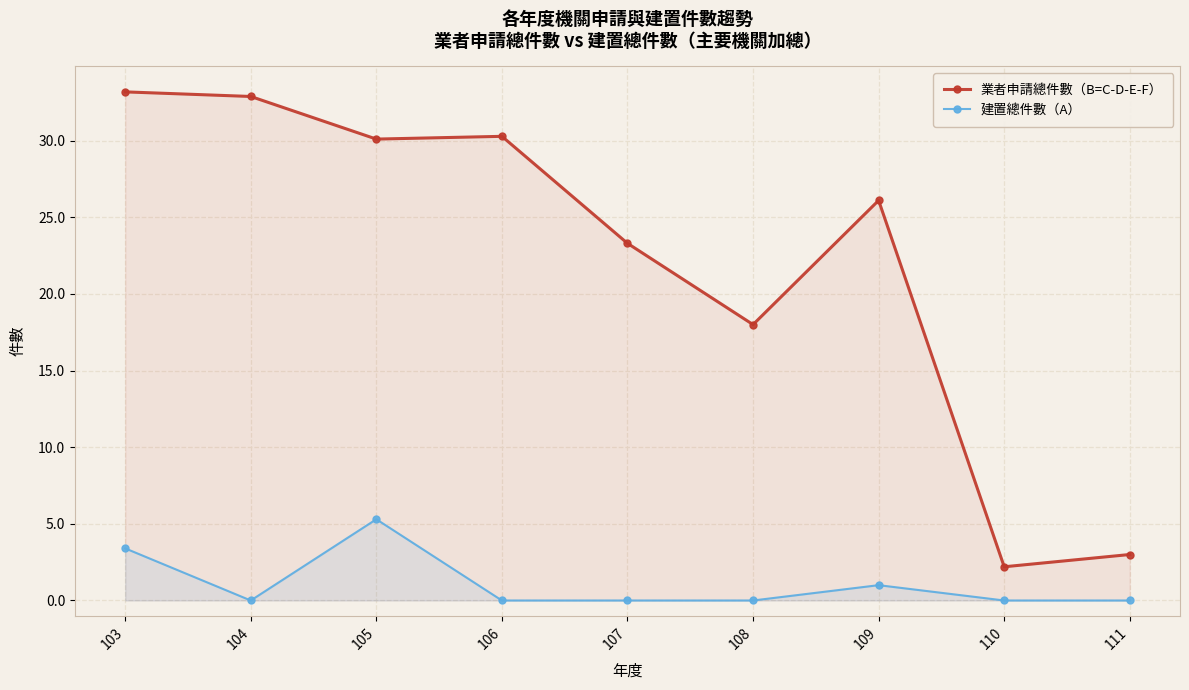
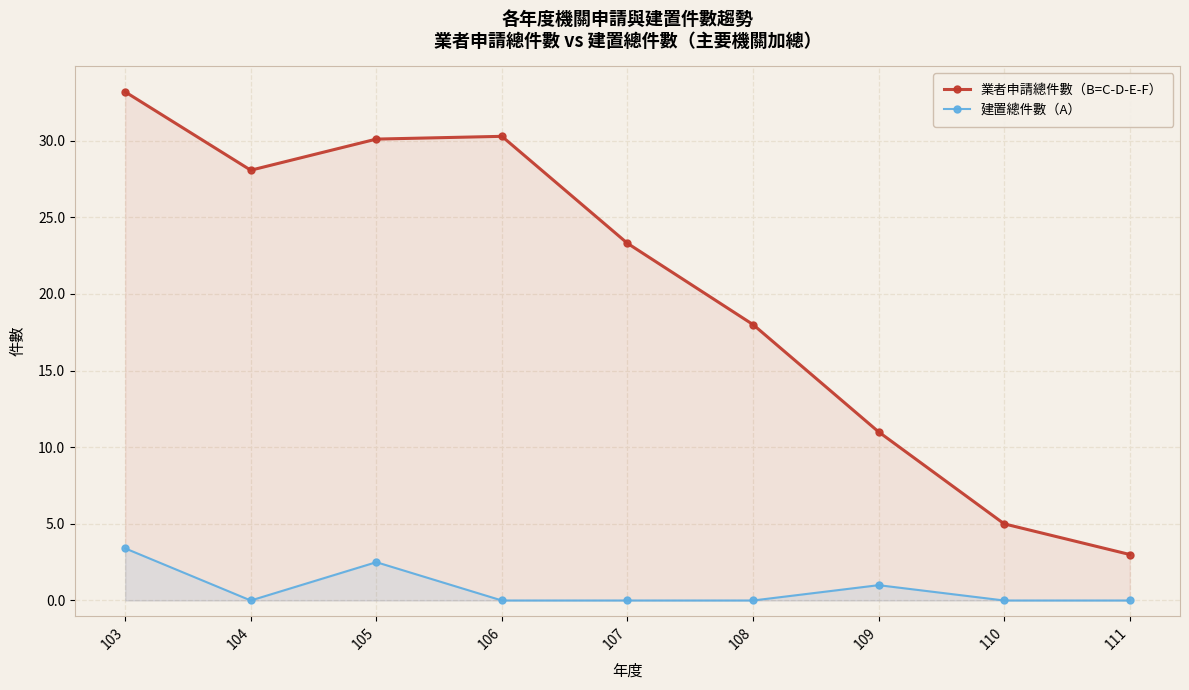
  {
    "業者申請總件數（B=C-D-E-F）": {
      "103": 33.2,
-     "104": 32.9,
+     "104": 28.1,
      "105": 30.1,
      "106": 30.3,
      "107": 23.3,
      "108": 18.0,
-     "109": 26.1,
-     "110": 2.2,
+     "109": 11.0,
+     "110": 5.0,
      "111": 3.0
    },
    "建置總件數（A）": {
      "103": 3.4,
      "104": 0.0,
-     "105": 5.3,
+     "105": 2.5,
      "106": 0.0,
      "107": 0.0,
      "108": 0.0,
      "109": 1.0,
      "110": 0.0,
      "111": 0.0
    }
  }
